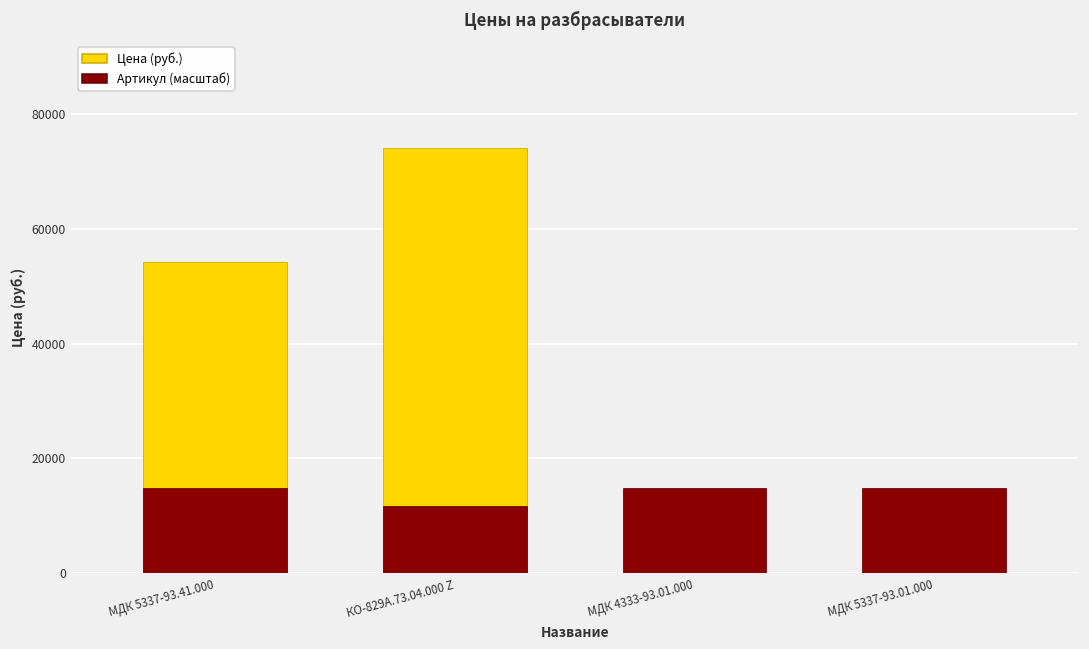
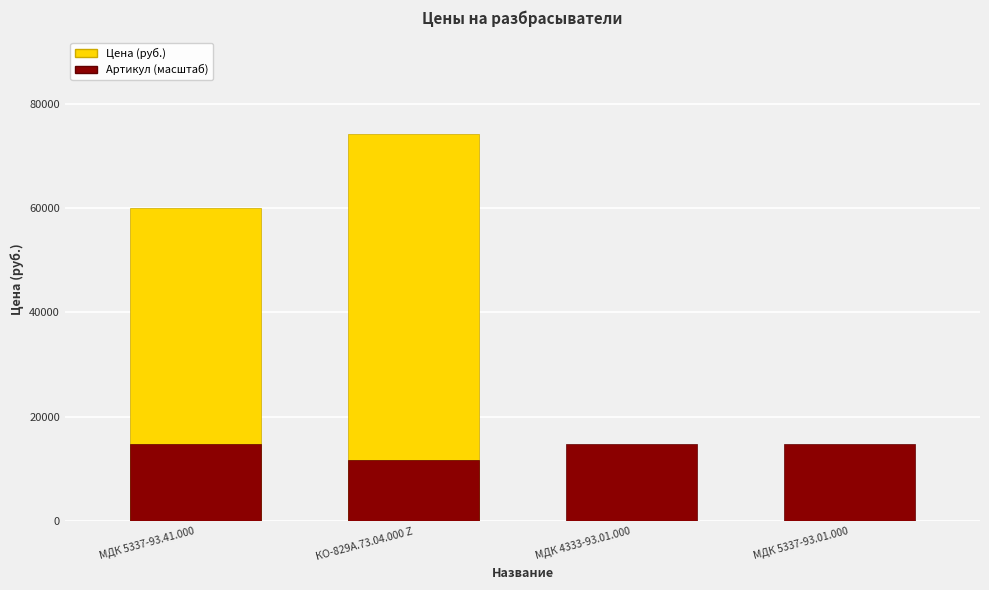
  {
    "Цена (руб.)": {
-     "МДК 5337-93.41.000": 54000,
+     "МДК 5337-93.41.000": 60000,
      "КО-829А.73.04.000 Z": 74000,
      "МДК 4333-93.01.000": 0,
      "МДК 5337-93.01.000": 0
    },
    "Артикул (масштаб)": {
      "МДК 4333-93.01.000": 15000,
      "МДК 5337-93.01.000": 15000
    }
  }
